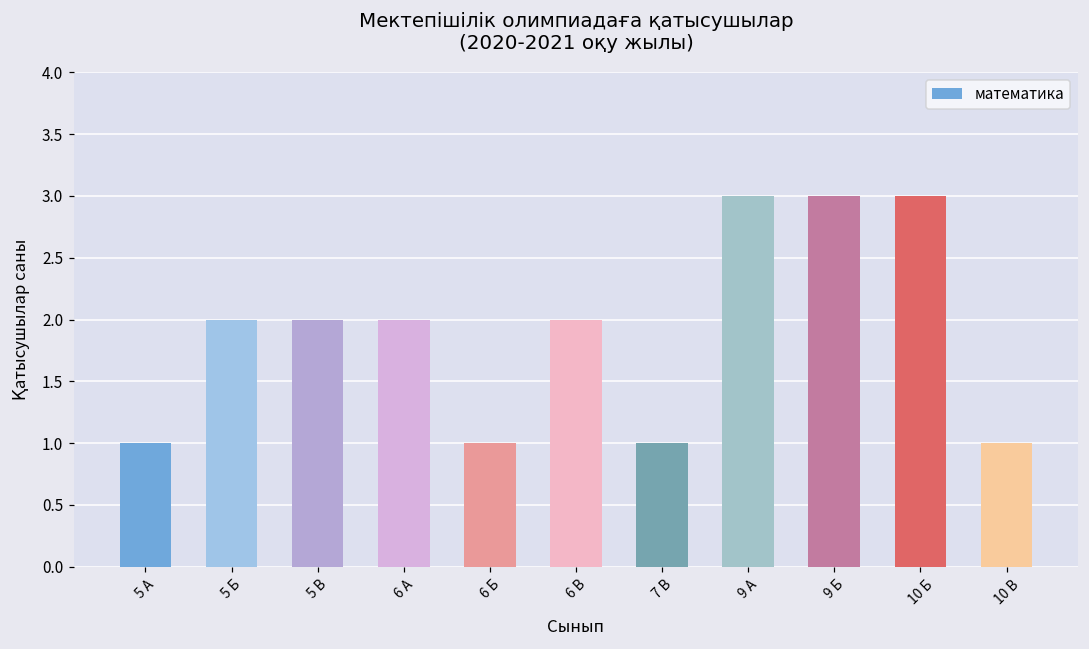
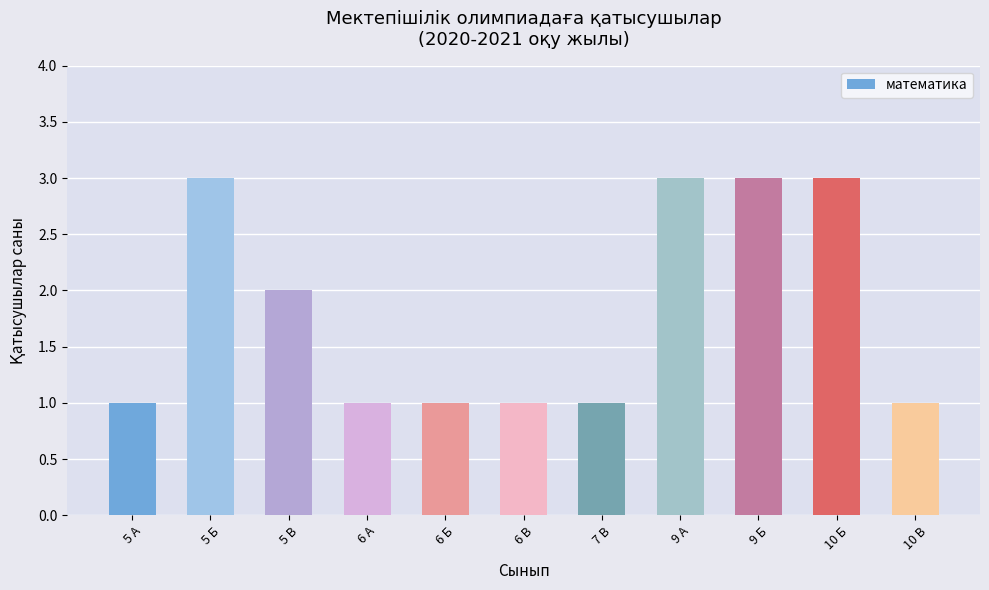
  {
    "5 А": 1,
-   "5 Б": 2,
+   "5 Б": 3,
    "5 В": 2,
-   "6 А": 2,
+   "6 А": 1,
    "6 Б": 1,
-   "6 В": 2,
+   "6 В": 1,
    "7 В": 1,
    "9 А": 3,
    "9 Б": 3,
    "10 Б": 3,
    "10 В": 1
  }
